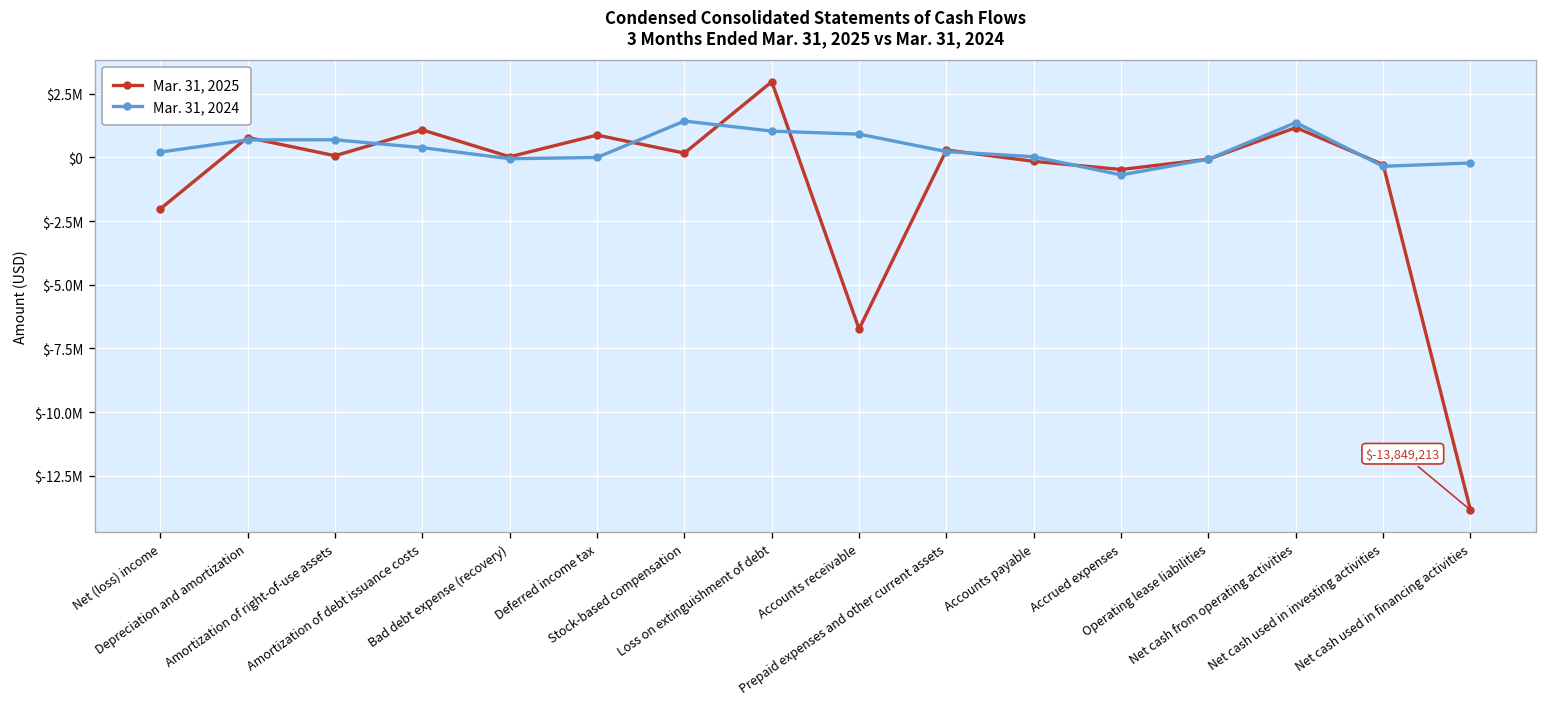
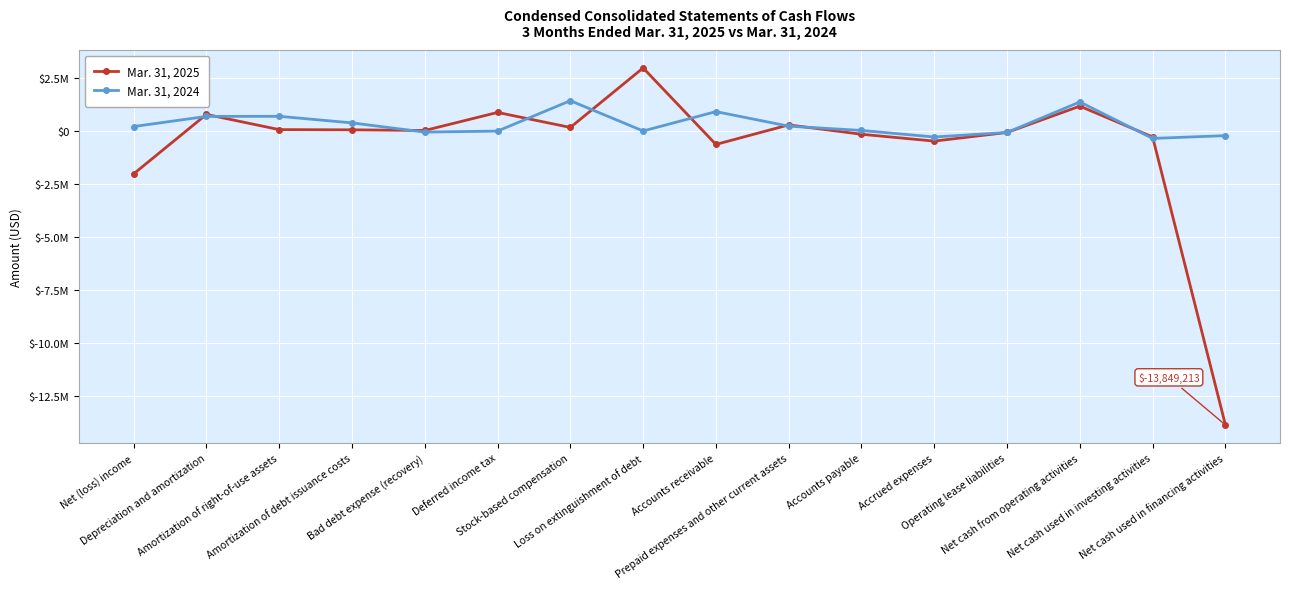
  {
    "Mar. 31, 2025": {
      "Net (loss) income": "$-2000000",
      "Amortization of right-of-use assets": "$100000",
-     "Amortization of debt issuance costs": "$1100000",
+     "Amortization of debt issuance costs": "$100000",
      "Deferred income tax": "$900000",
      "Stock-based compensation": "$200000",
      "Loss on extinguishment of debt": "$3000000",
-     "Accounts receivable": "$-6700000",
+     "Accounts receivable": "$-600000",
      "Accounts payable": "$-200000",
      "Accrued expenses": "$-500000",
      "Net cash from operating activities": "$1200000"
    },
    "Mar. 31, 2024": {
      "Net (loss) income": "$200000",
      "Amortization of right-of-use assets": "$700000",
      "Amortization of debt issuance costs": "$400000",
      "Deferred income tax": "$0",
      "Stock-based compensation": "$1400000",
-     "Loss on extinguishment of debt": "$1000000",
+     "Loss on extinguishment of debt": "$0",
      "Accounts receivable": "$900000",
      "Accounts payable": "$0",
-     "Accrued expenses": "$-700000",
+     "Accrued expenses": "$-300000",
      "Net cash from operating activities": "$1400000",
      "Net cash used in financing activities": "$-200000"
    }
  }
